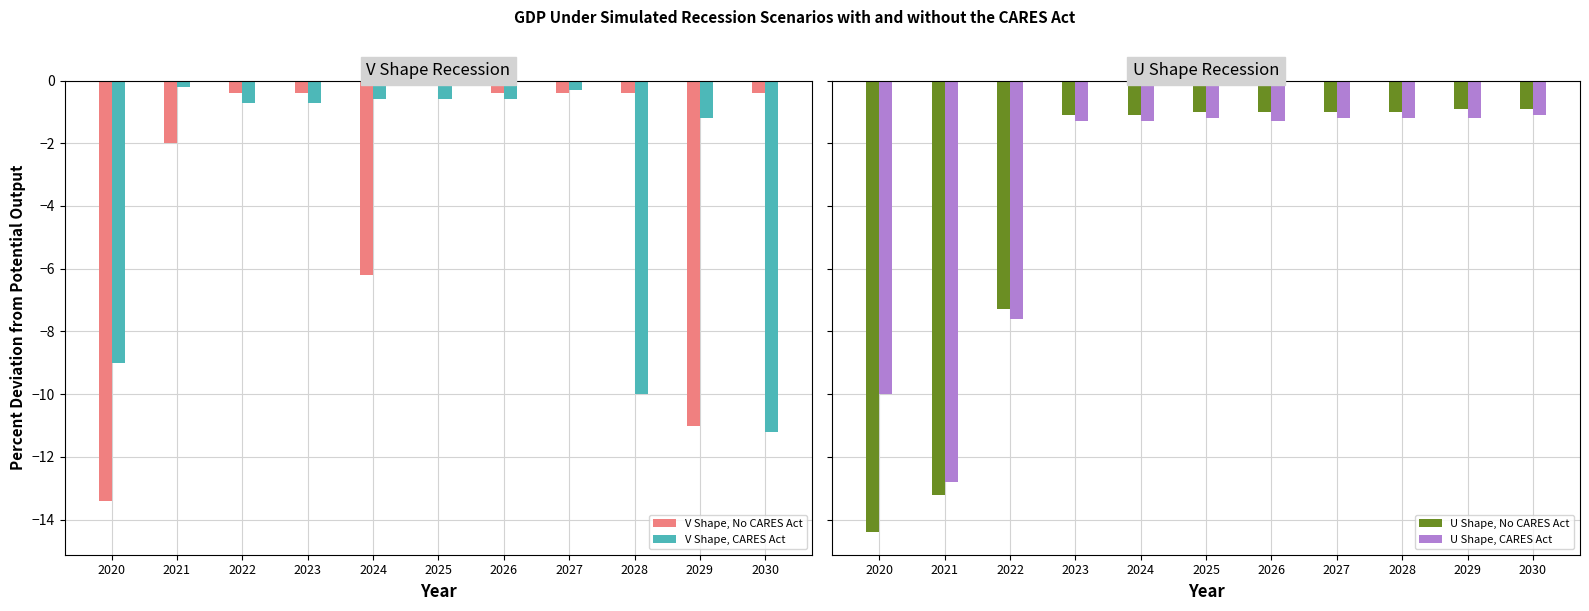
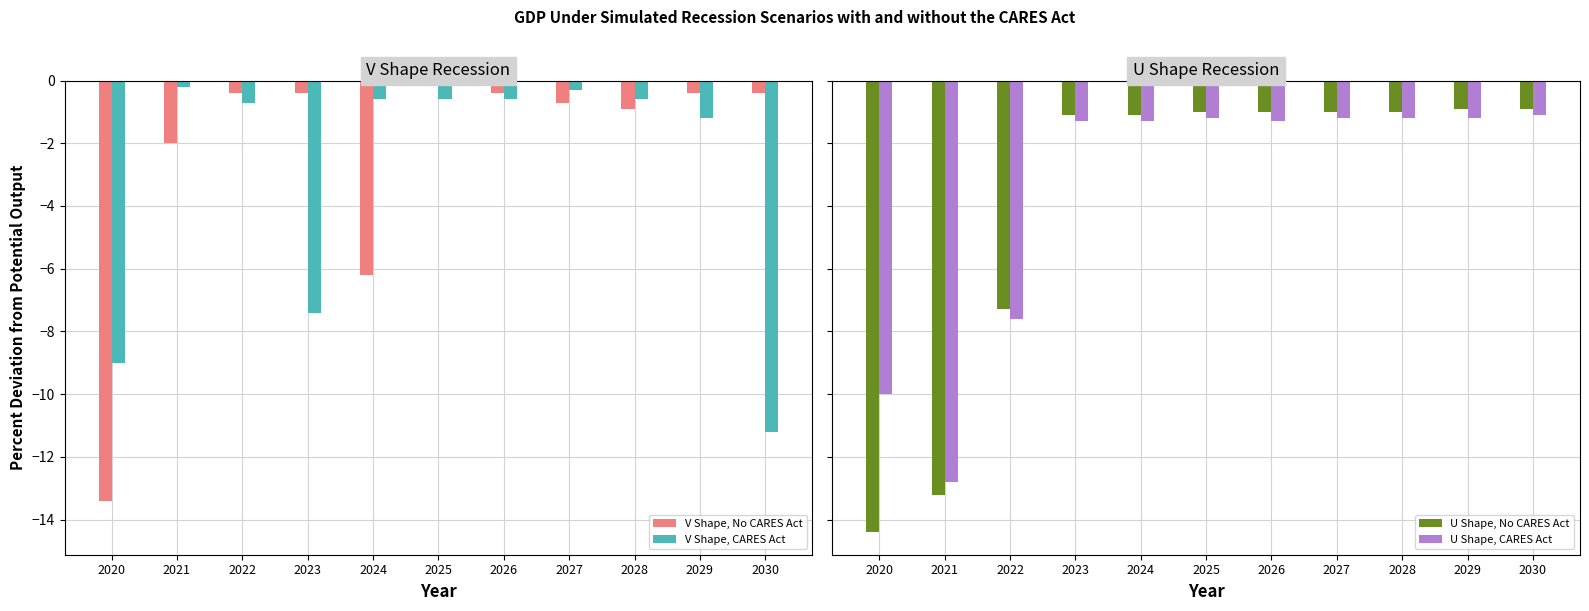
  {
    "V Shape Recession": {
      "V Shape, No CARES Act": {
        "2020": -13.4,
        "2021": -2.0,
        "2022": -0.4,
        "2023": -0.4,
        "2024": -6.2,
        "2025": -0.1,
        "2026": -0.4,
-       "2027": -0.4,
-       "2028": -0.4,
-       "2029": -11.0,
+       "2027": -0.7,
+       "2028": -0.9,
+       "2029": -0.4,
        "2030": -0.4
      },
      "V Shape, CARES Act": {
        "2020": -9.0,
        "2021": -0.2,
        "2022": -0.7,
-       "2023": -0.7,
+       "2023": -7.4,
        "2024": -0.6,
        "2025": -0.6,
        "2026": -0.6,
        "2027": -0.3,
-       "2028": -10.0,
+       "2028": -0.6,
        "2029": -1.2,
        "2030": -11.2
      }
    }
  }
